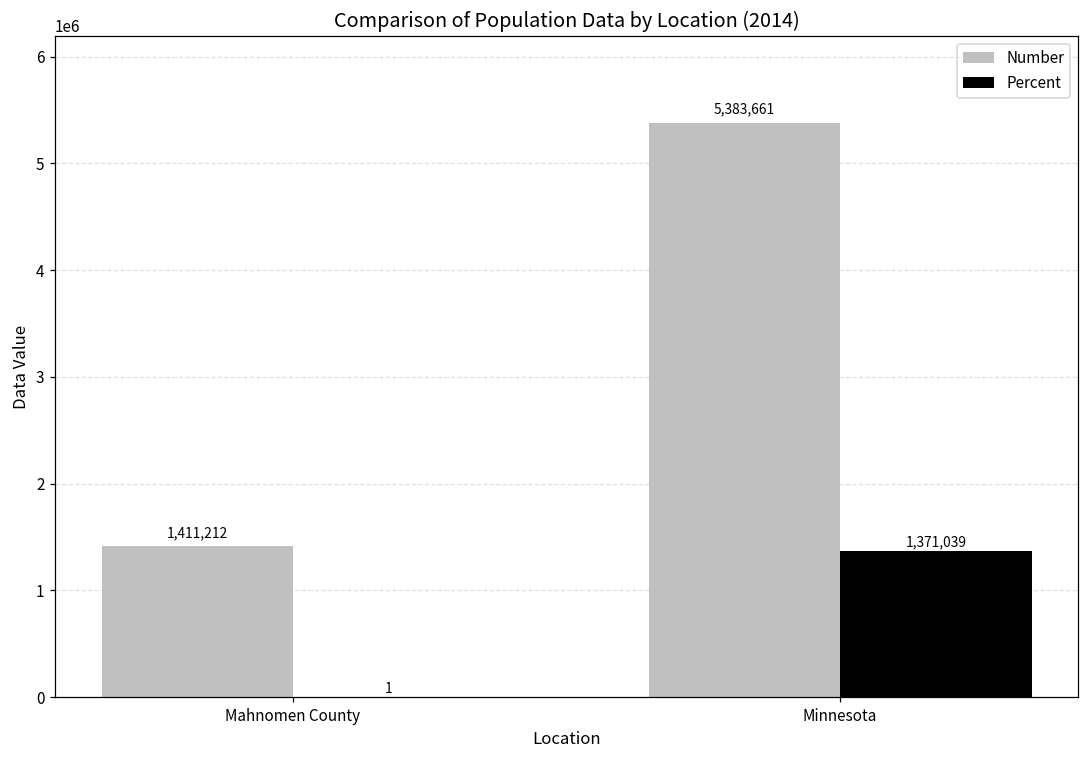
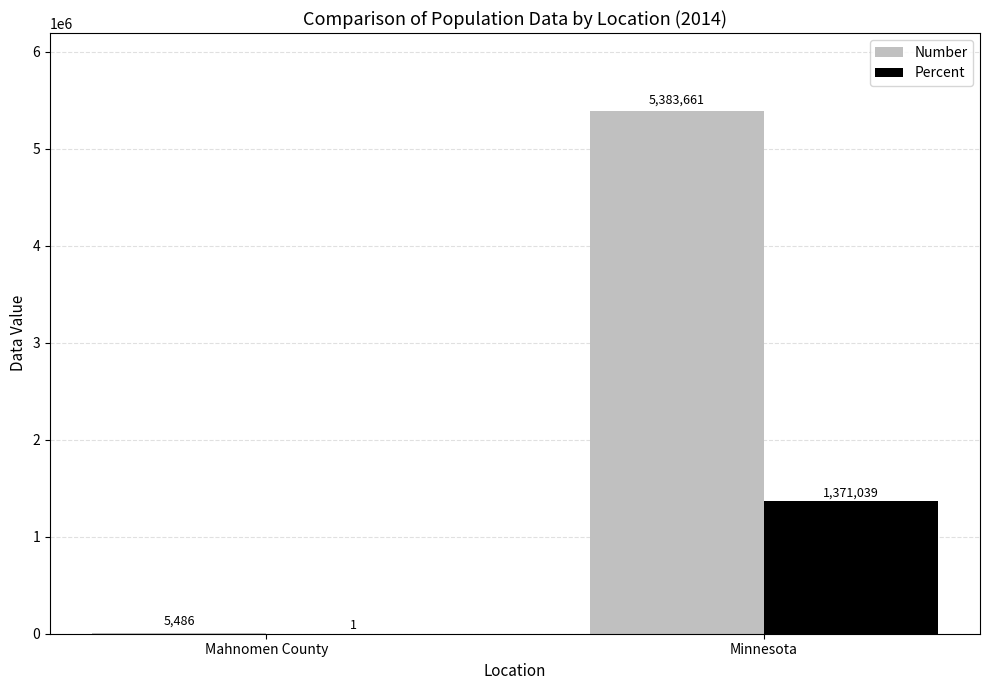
  {
    "Number": {
-     "Mahnomen County": "1,411,212",
+     "Mahnomen County": "5,486",
      "Minnesota": "5,383,661"
    },
    "Percent": {
      "Mahnomen County": "1",
      "Minnesota": "1,371,039"
    }
  }
